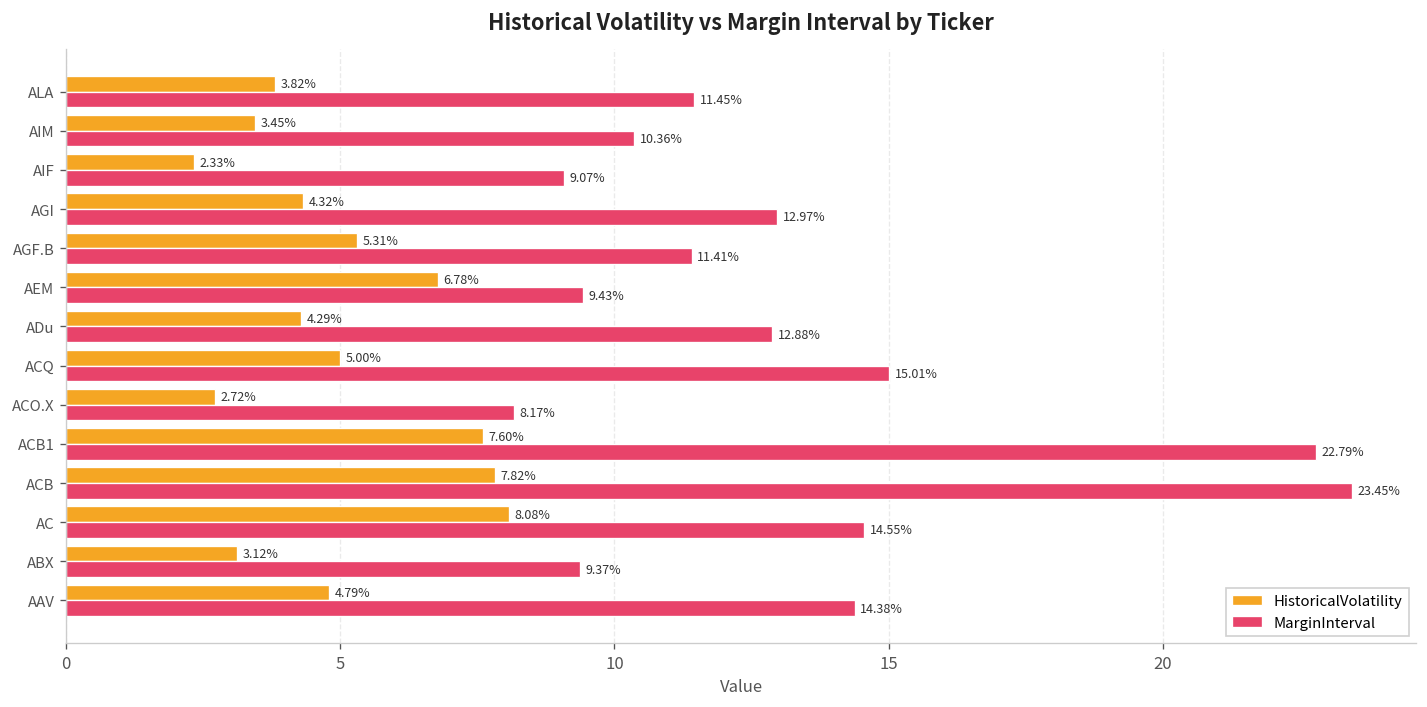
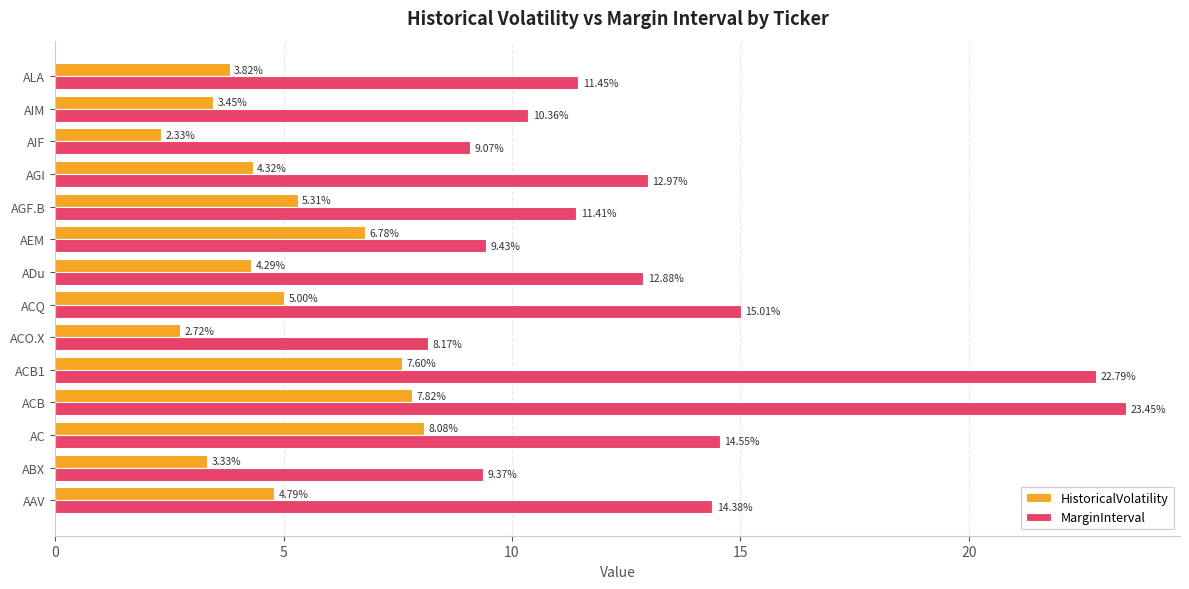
  {
    "HistoricalVolatility": {
      "ALA": "3.82%",
      "AIM": "3.45%",
      "AIF": "2.33%",
      "AGI": "4.32%",
      "AGF.B": "5.31%",
      "AEM": "6.78%",
      "ADu": "4.29%",
      "ACQ": "5.00%",
      "ACO.X": "2.72%",
      "ACB1": "7.60%",
      "ACB": "7.82%",
      "AC": "8.08%",
-     "ABX": "3.12%",
+     "ABX": "3.33%",
      "AAV": "4.79%"
    },
    "MarginInterval": {
      "ALA": "11.45%",
      "AIM": "10.36%",
      "AIF": "9.07%",
      "AGI": "12.97%",
      "AGF.B": "11.41%",
      "AEM": "9.43%",
      "ADu": "12.88%",
      "ACQ": "15.01%",
      "ACO.X": "8.17%",
      "ACB1": "22.79%",
      "ACB": "23.45%",
      "AC": "14.55%",
      "ABX": "9.37%",
      "AAV": "14.38%"
    }
  }
